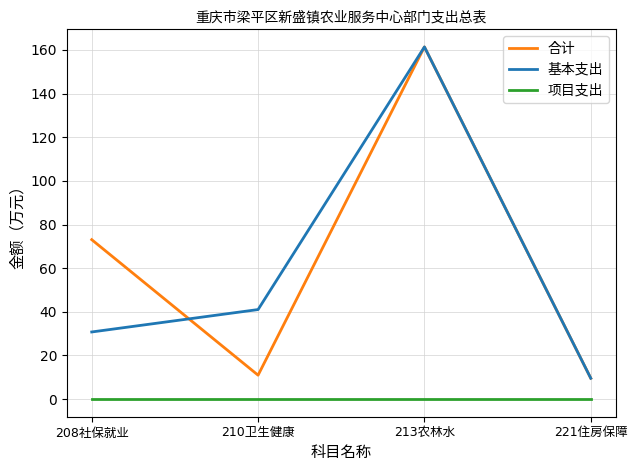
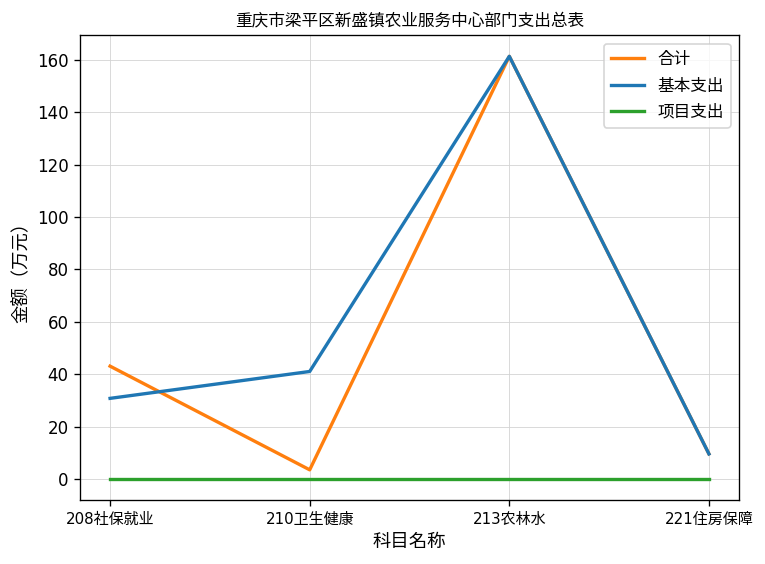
  {
    "合计": {
-     "208社保就业": 73,
-     "210卫生健康": 11
+     "208社保就业": 43,
+     "210卫生健康": 3
    },
    "基本支出": {
      "208社保就业": 31,
      "210卫生健康": 41
    },
    "项目支出": {
      "208社保就业": 0,
      "210卫生健康": 0,
      "213农林水": 0,
      "221住房保障": 0
    }
  }
